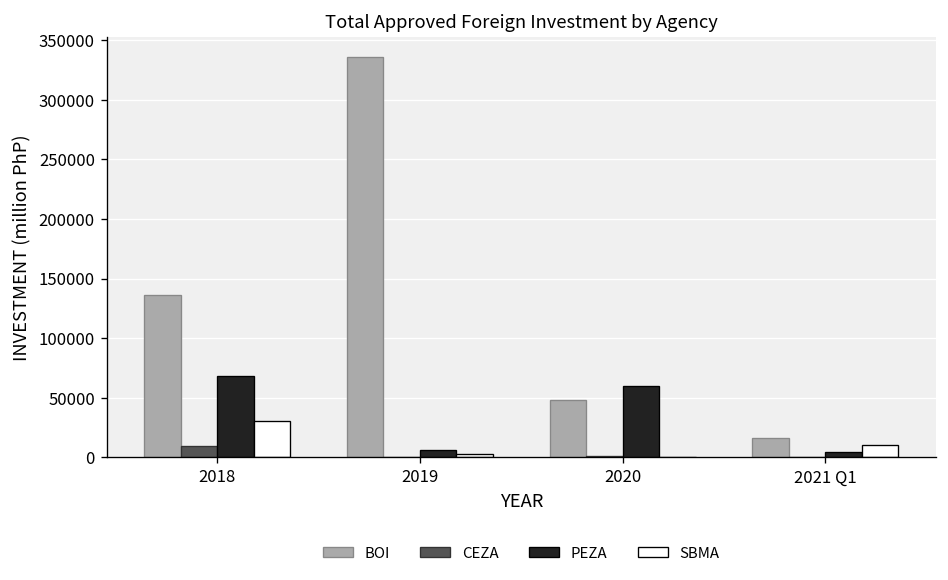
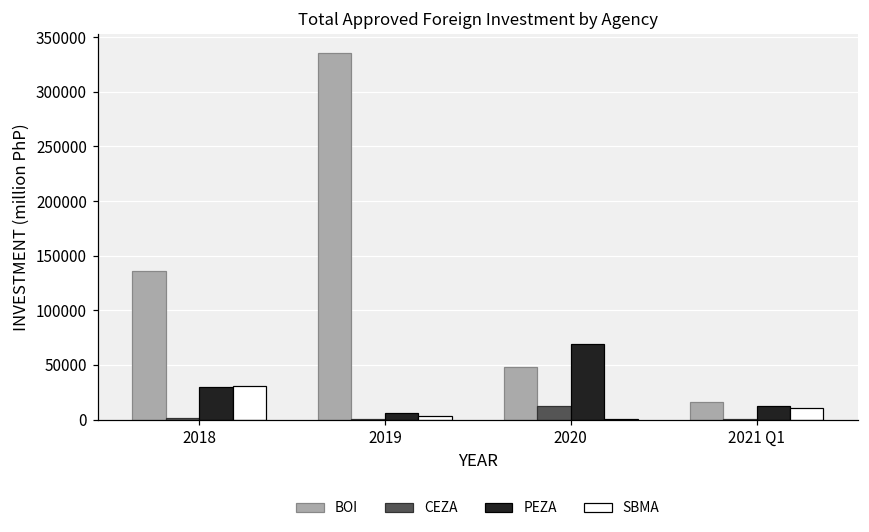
  {
    "BOI": {
      "2018": 140000,
      "2019": 340000,
      "2020": 50000,
      "2021 Q1": 20000
    },
    "CEZA": {
-     "2018": 10000,
-     "2020": 0
+     "2018": 0,
+     "2020": 10000
    },
    "PEZA": {
-     "2018": 70000,
+     "2018": 30000,
      "2019": 10000,
-     "2020": 60000,
-     "2021 Q1": 0
+     "2020": 70000,
+     "2021 Q1": 10000
    },
    "SBMA": {
      "2018": 30000,
      "2019": 0,
      "2021 Q1": 10000
    }
  }
